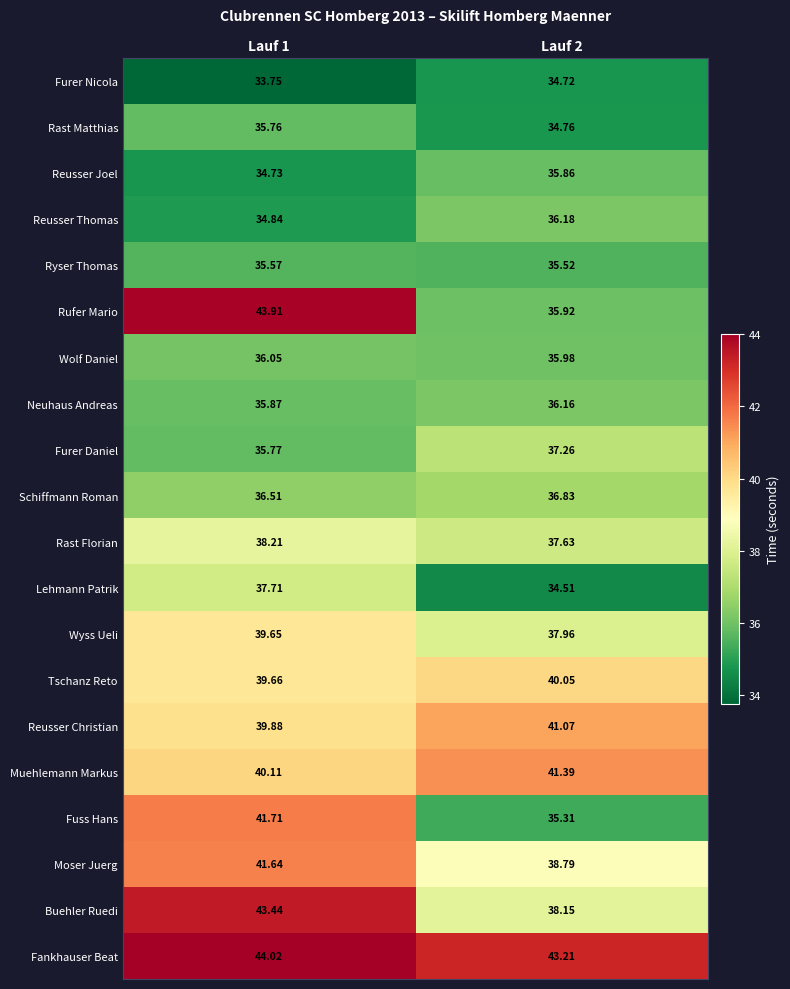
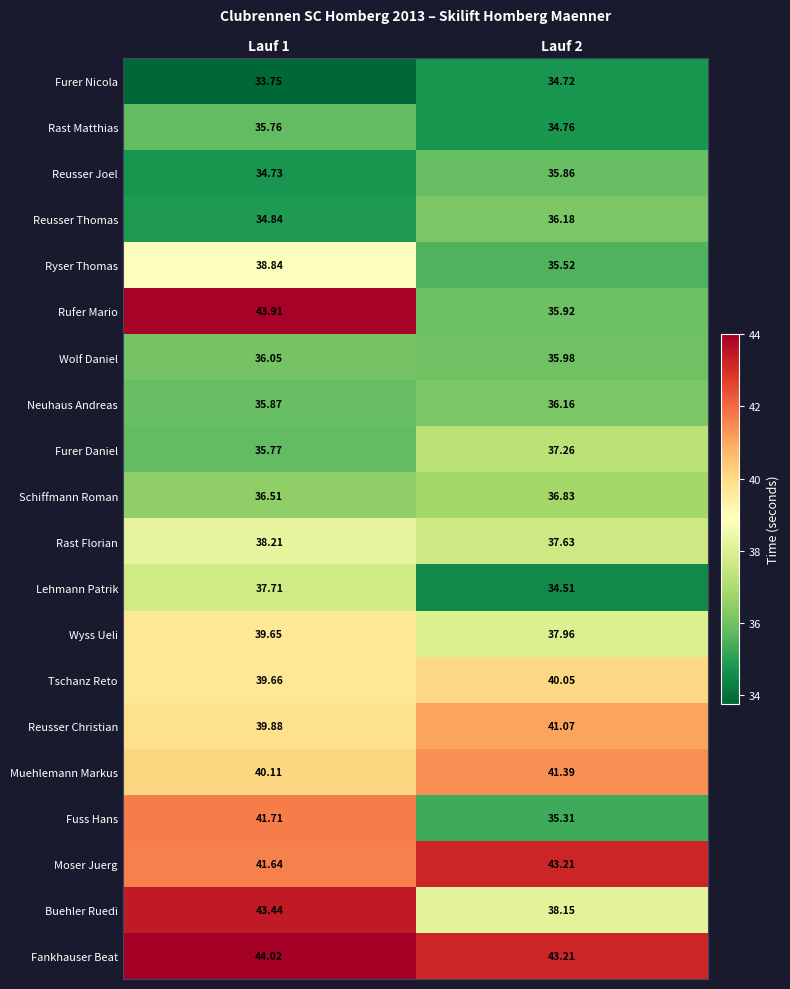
  {
    "Furer Nicola": {
      "Lauf 1": 33.75,
      "Lauf 2": 34.72
    },
    "Rast Matthias": {
      "Lauf 1": 35.76,
      "Lauf 2": 34.76
    },
    "Reusser Joel": {
      "Lauf 1": 34.73,
      "Lauf 2": 35.86
    },
    "Reusser Thomas": {
      "Lauf 1": 34.84,
      "Lauf 2": 36.18
    },
    "Ryser Thomas": {
-     "Lauf 1": 35.57,
+     "Lauf 1": 38.84,
      "Lauf 2": 35.52
    },
    "Rufer Mario": {
      "Lauf 1": 43.91,
      "Lauf 2": 35.92
    },
    "Wolf Daniel": {
      "Lauf 1": 36.05,
      "Lauf 2": 35.98
    },
    "Neuhaus Andreas": {
      "Lauf 1": 35.87,
      "Lauf 2": 36.16
    },
    "Furer Daniel": {
      "Lauf 1": 35.77,
      "Lauf 2": 37.26
    },
    "Schiffmann Roman": {
      "Lauf 1": 36.51,
      "Lauf 2": 36.83
    },
    "Rast Florian": {
      "Lauf 1": 38.21,
      "Lauf 2": 37.63
    },
    "Lehmann Patrik": {
      "Lauf 1": 37.71,
      "Lauf 2": 34.51
    },
    "Wyss Ueli": {
      "Lauf 1": 39.65,
      "Lauf 2": 37.96
    },
    "Tschanz Reto": {
      "Lauf 1": 39.66,
      "Lauf 2": 40.05
    },
    "Reusser Christian": {
      "Lauf 1": 39.88,
      "Lauf 2": 41.07
    },
    "Muehlemann Markus": {
      "Lauf 1": 40.11,
      "Lauf 2": 41.39
    },
    "Fuss Hans": {
      "Lauf 1": 41.71,
      "Lauf 2": 35.31
    },
    "Moser Juerg": {
      "Lauf 1": 41.64,
-     "Lauf 2": 38.79
+     "Lauf 2": 43.21
    },
    "Buehler Ruedi": {
      "Lauf 1": 43.44,
      "Lauf 2": 38.15
    },
    "Fankhauser Beat": {
      "Lauf 1": 44.02,
      "Lauf 2": 43.21
    }
  }
